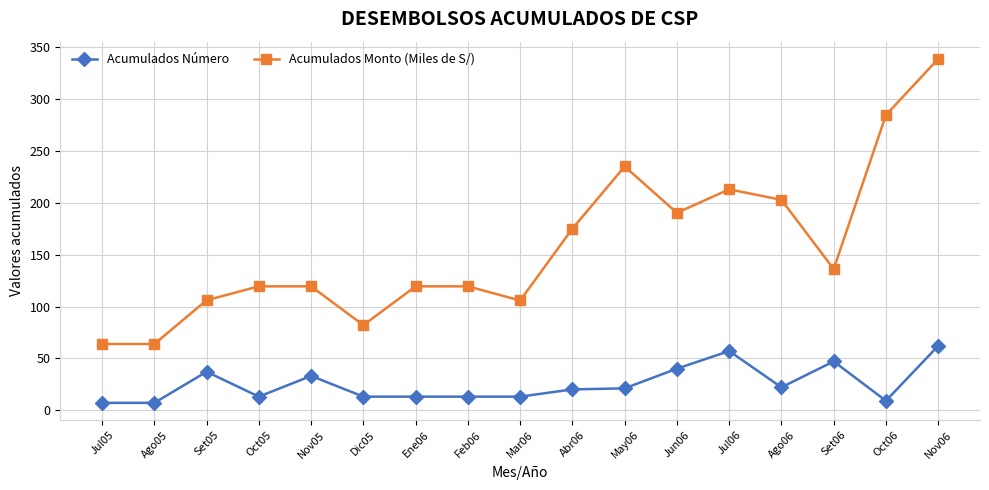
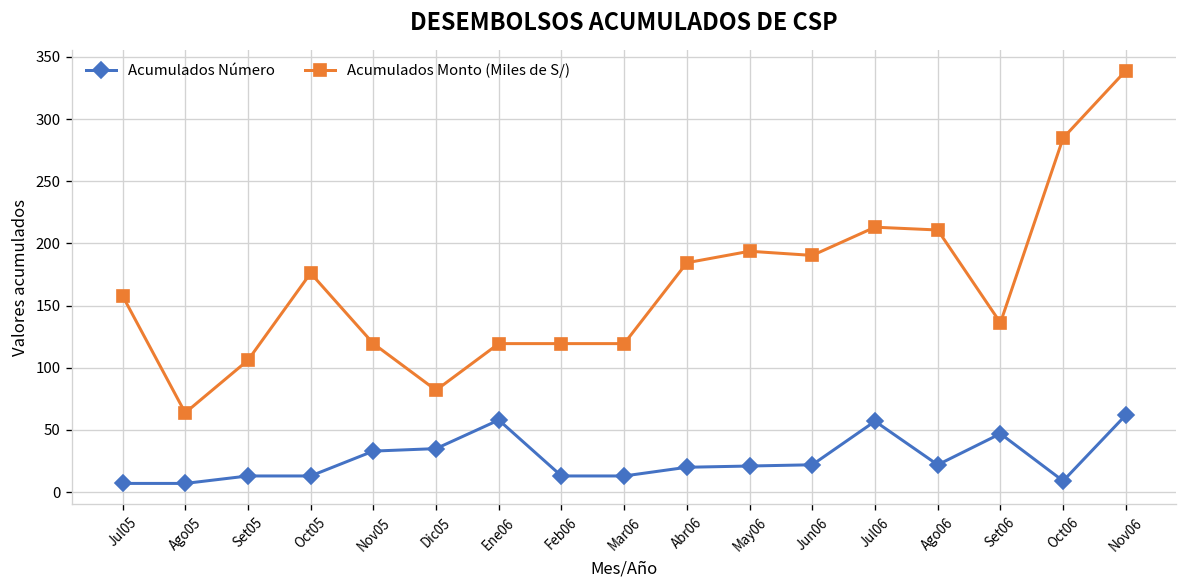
  {
    "Acumulados Número": {
      "Jul05": 7,
      "Ago05": 7,
-     "Set05": 37,
+     "Set05": 13,
      "Oct05": 13,
      "Nov05": 33,
-     "Dic05": 13,
-     "Ene06": 13,
+     "Dic05": 35,
+     "Ene06": 58,
      "Feb06": 13,
      "Mar06": 13,
      "Abr06": 20,
      "May06": 21,
-     "Jun06": 40,
+     "Jun06": 22,
      "Jul06": 57,
      "Ago06": 22,
      "Set06": 47,
      "Oct06": 9,
      "Nov06": 62
    },
    "Acumulados Monto (Miles de S/)": {
-     "Jul05": 64,
+     "Jul05": 158,
      "Ago05": 64,
      "Set05": 106,
-     "Oct05": 119,
+     "Oct05": 176,
      "Nov05": 119,
      "Dic05": 82,
      "Ene06": 119,
      "Feb06": 119,
-     "Mar06": 106,
-     "Abr06": 175,
-     "May06": 235,
+     "Mar06": 119,
+     "Abr06": 185,
+     "May06": 194,
      "Jun06": 190,
      "Jul06": 213,
-     "Ago06": 203,
+     "Ago06": 211,
      "Set06": 136,
      "Oct06": 285,
      "Nov06": 339
    }
  }
